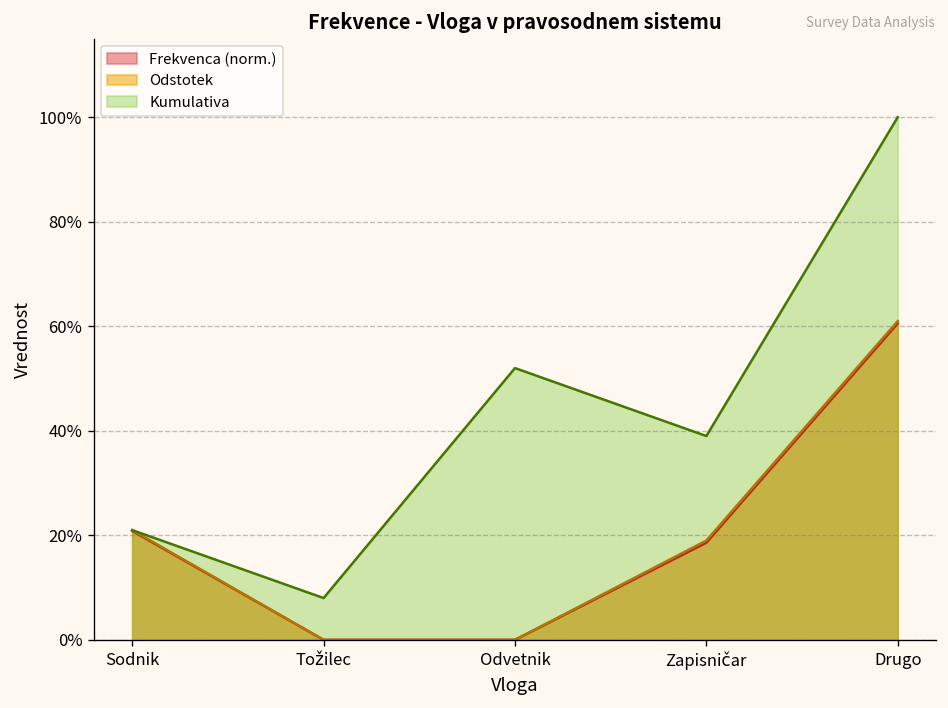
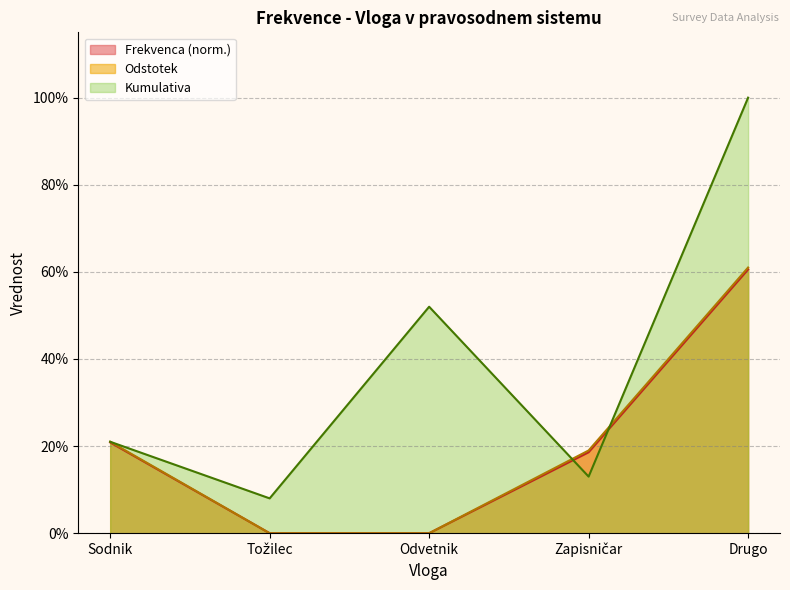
  {
    "Kumulativa": {
      "Tožilec": "8%",
      "Odvetnik": "52%",
-     "Zapisničar": "39%",
+     "Zapisničar": "13%",
      "Drugo": "100%"
    }
  }
